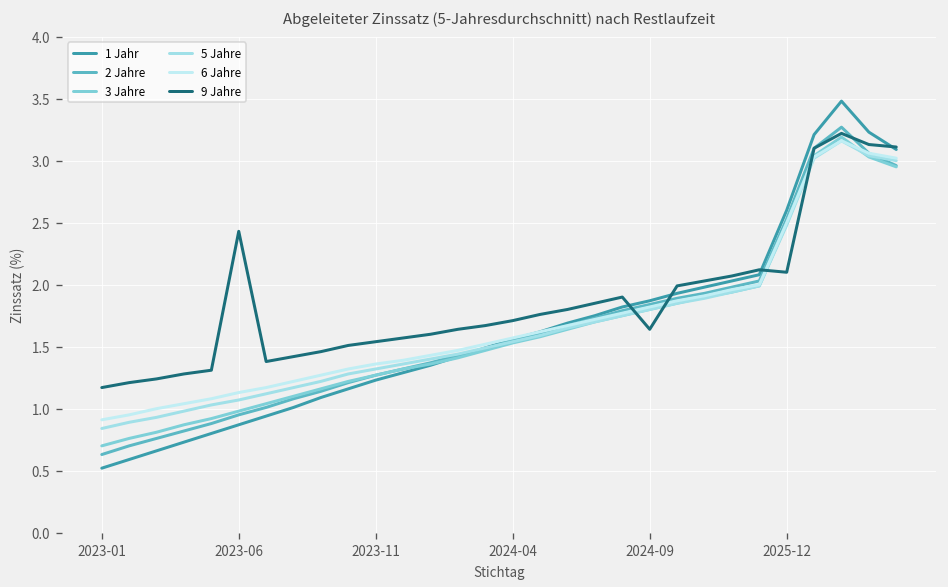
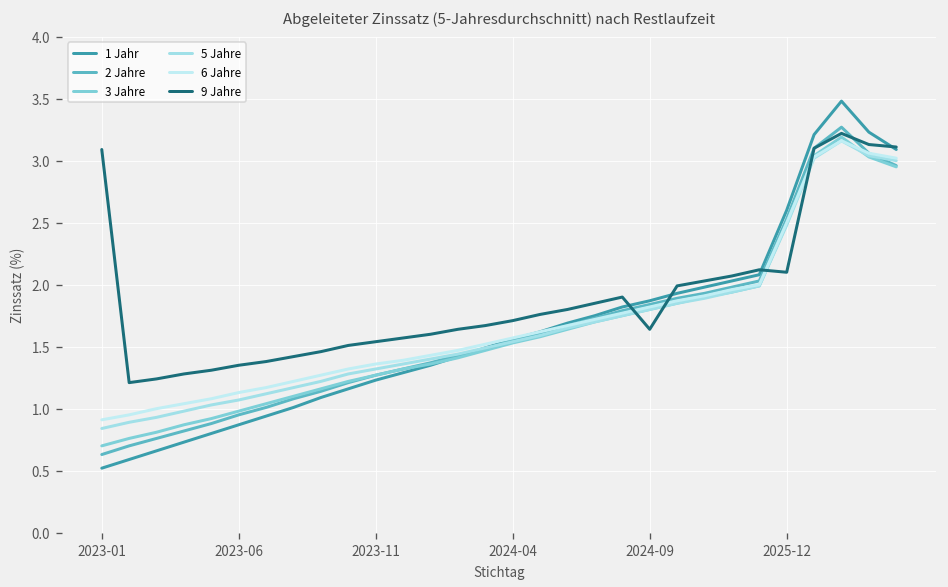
  {
    "9 Jahre": {
-     "2023-01": 1.17,
-     "2023-06": 2.43,
+     "2023-01": 3.09,
+     "2023-06": 1.35,
      "2023-11": 1.54,
      "2024-04": 1.71,
      "2024-09": 1.64,
      "2025-12": 2.10
    }
  }
